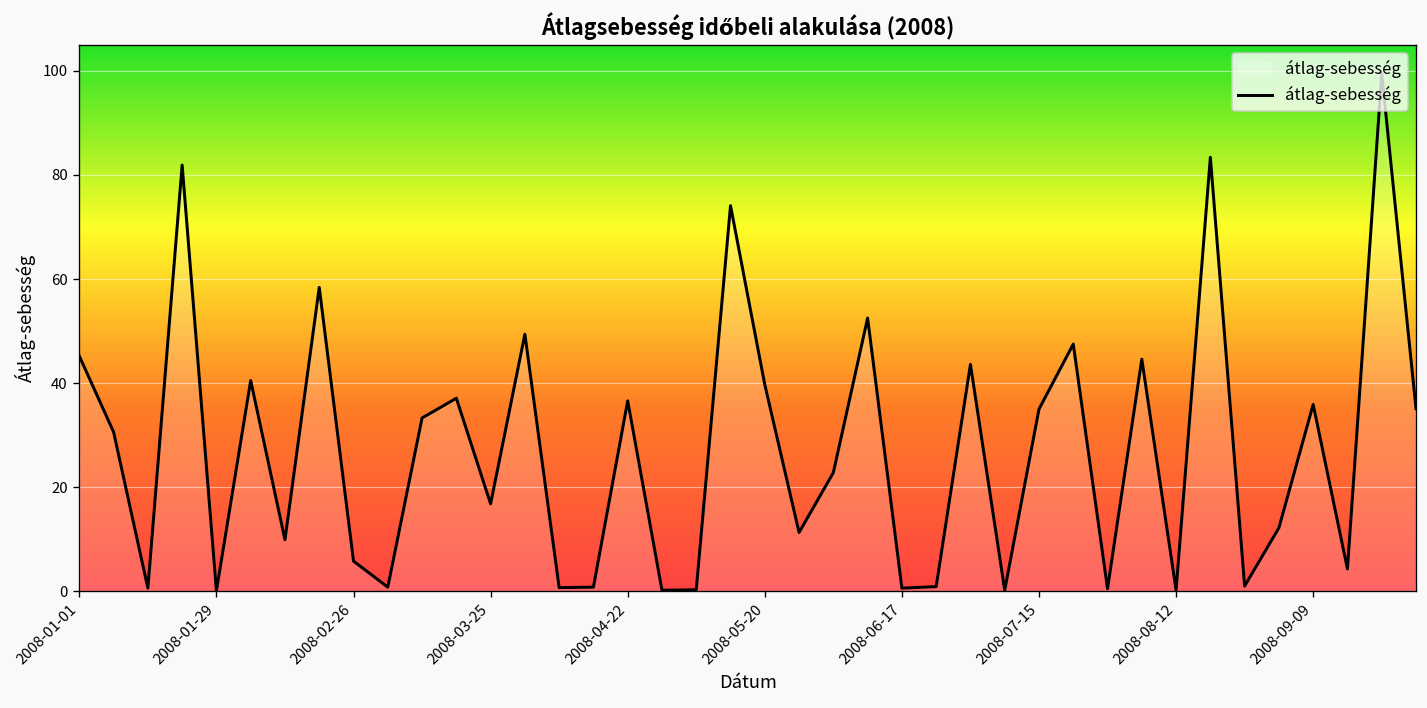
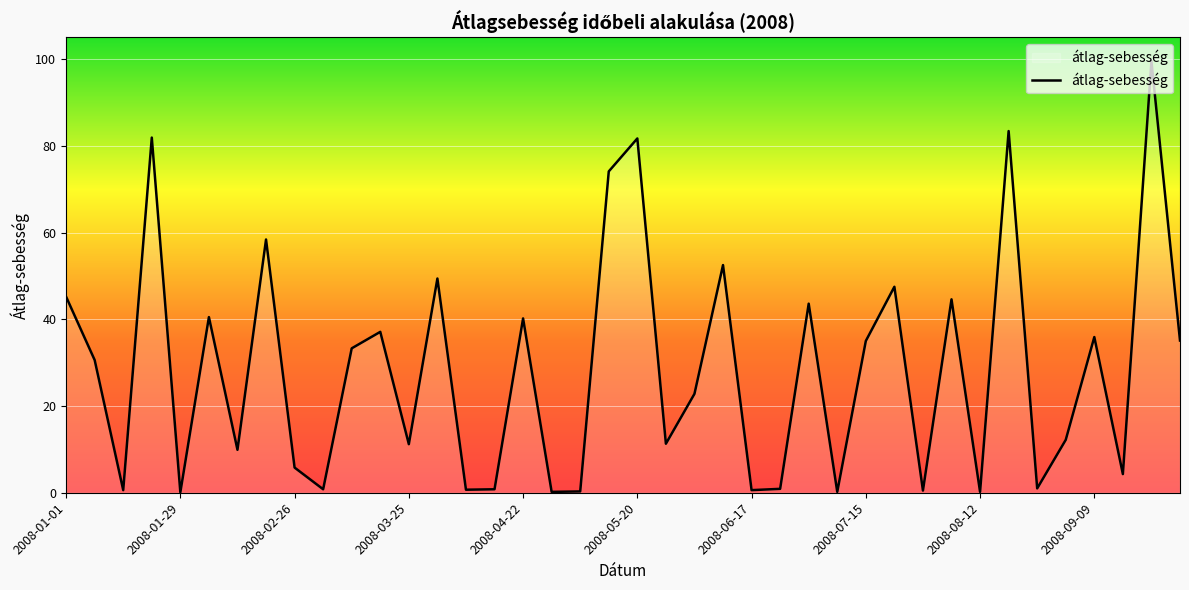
  {
    "2008-01-01": 45,
    "2008-01-29": 0,
    "2008-02-26": 6,
-   "2008-03-25": 17,
-   "2008-04-22": 37,
-   "2008-05-20": 40,
+   "2008-03-25": 11,
+   "2008-04-22": 40,
+   "2008-05-20": 82,
    "2008-06-17": 1,
    "2008-07-15": 35,
    "2008-08-12": 0,
    "2008-09-09": 36
  }
